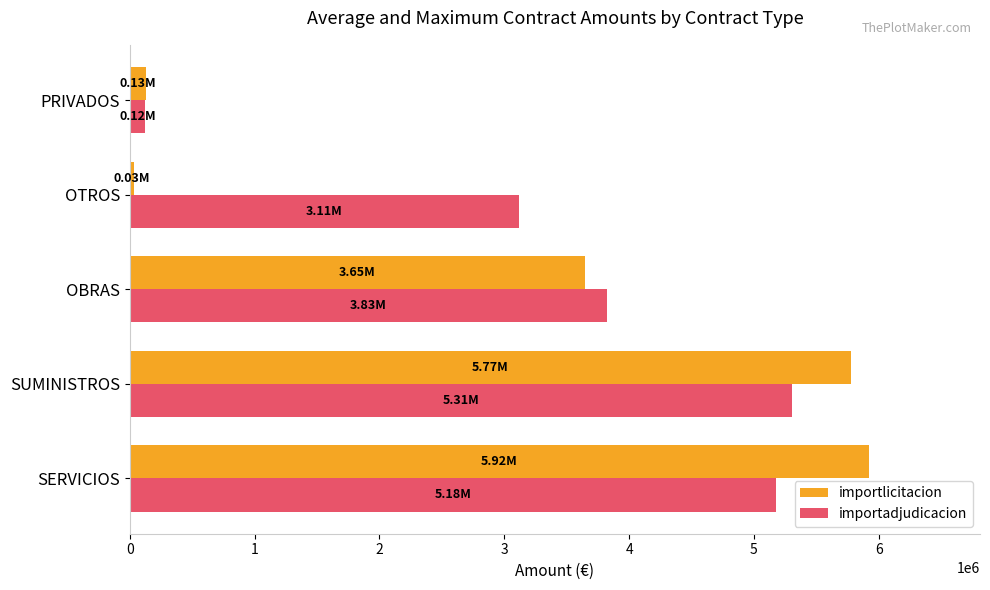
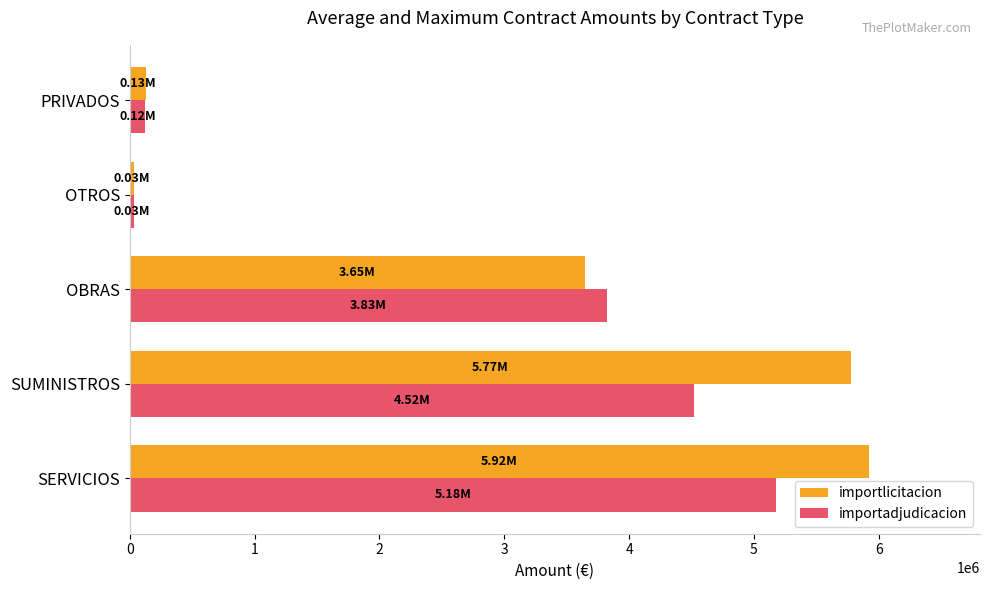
  {
    "importlicitacion": {
      "PRIVADOS": "0.13M",
      "OTROS": "0.03M",
      "OBRAS": "3.65M",
      "SUMINISTROS": "5.77M",
      "SERVICIOS": "5.92M"
    },
    "importadjudicacion": {
      "PRIVADOS": "0.12M",
-     "OTROS": "3.11M",
+     "OTROS": "0.03M",
      "OBRAS": "3.83M",
-     "SUMINISTROS": "5.31M",
+     "SUMINISTROS": "4.52M",
      "SERVICIOS": "5.18M"
    }
  }
